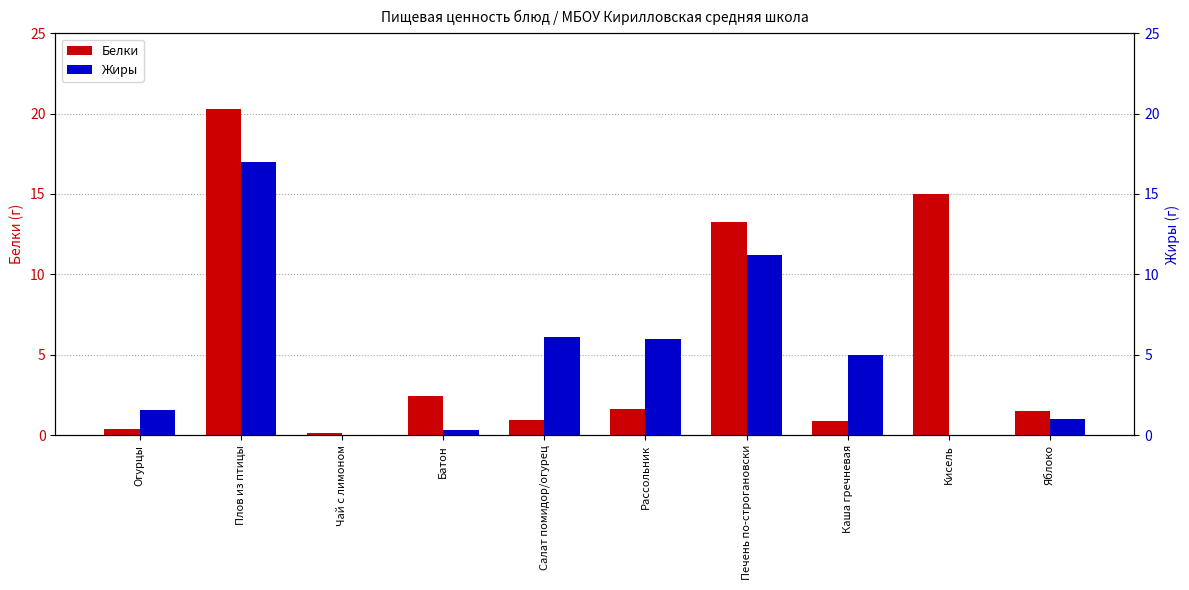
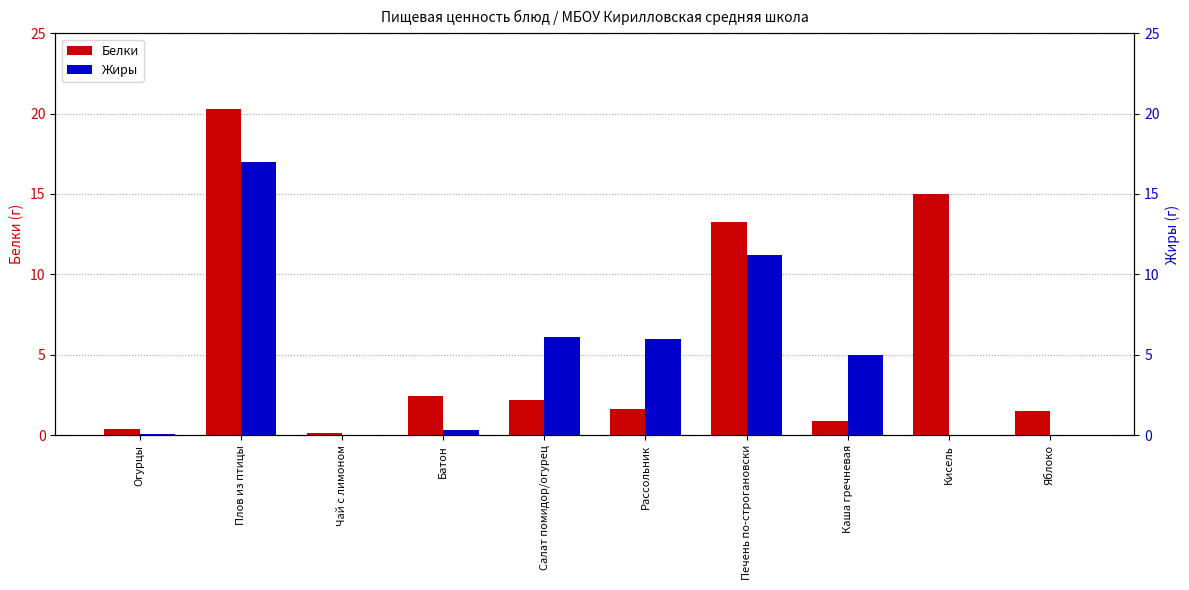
  {
    "Белки": {
      "Огурцы": 0.4,
      "Плов из птицы": 20.3,
      "Батон": 2.4,
-     "Салат помидор/огурец": 1.0,
+     "Салат помидор/огурец": 2.2,
      "Рассольник": 1.6,
      "Печень по-строгановски": 13.3,
      "Каша гречневая": 0.9,
      "Кисель": 15.0,
      "Яблоко": 1.5
    },
    "Жиры": {
-     "Огурцы": 1.6,
+     "Огурцы": 0.1,
      "Плов из птицы": 17.0,
      "Батон": 0.3,
      "Салат помидор/огурец": 6.1,
      "Рассольник": 6.0,
      "Печень по-строгановски": 11.2,
      "Каша гречневая": 5.0,
      "Кисель": 0.0,
-     "Яблоко": 1
+     "Яблоко": 0
    }
  }
